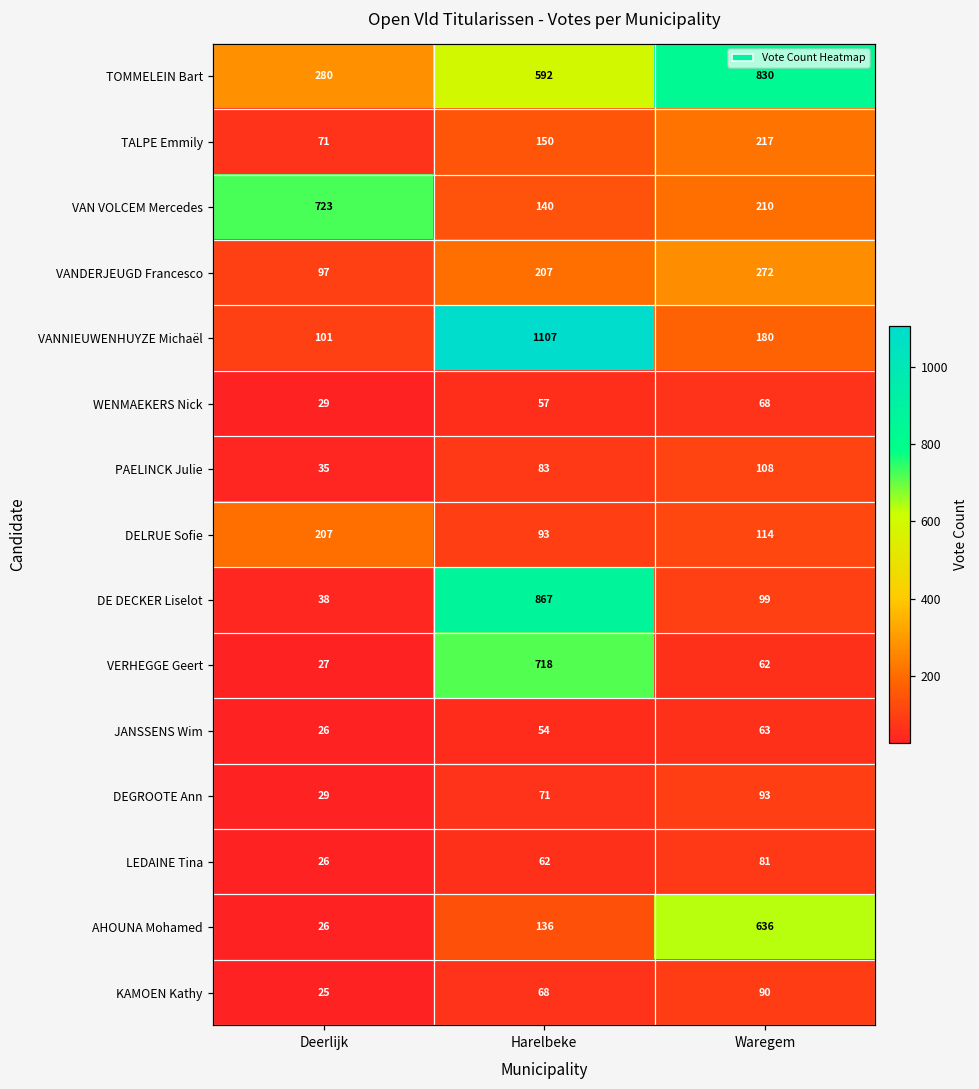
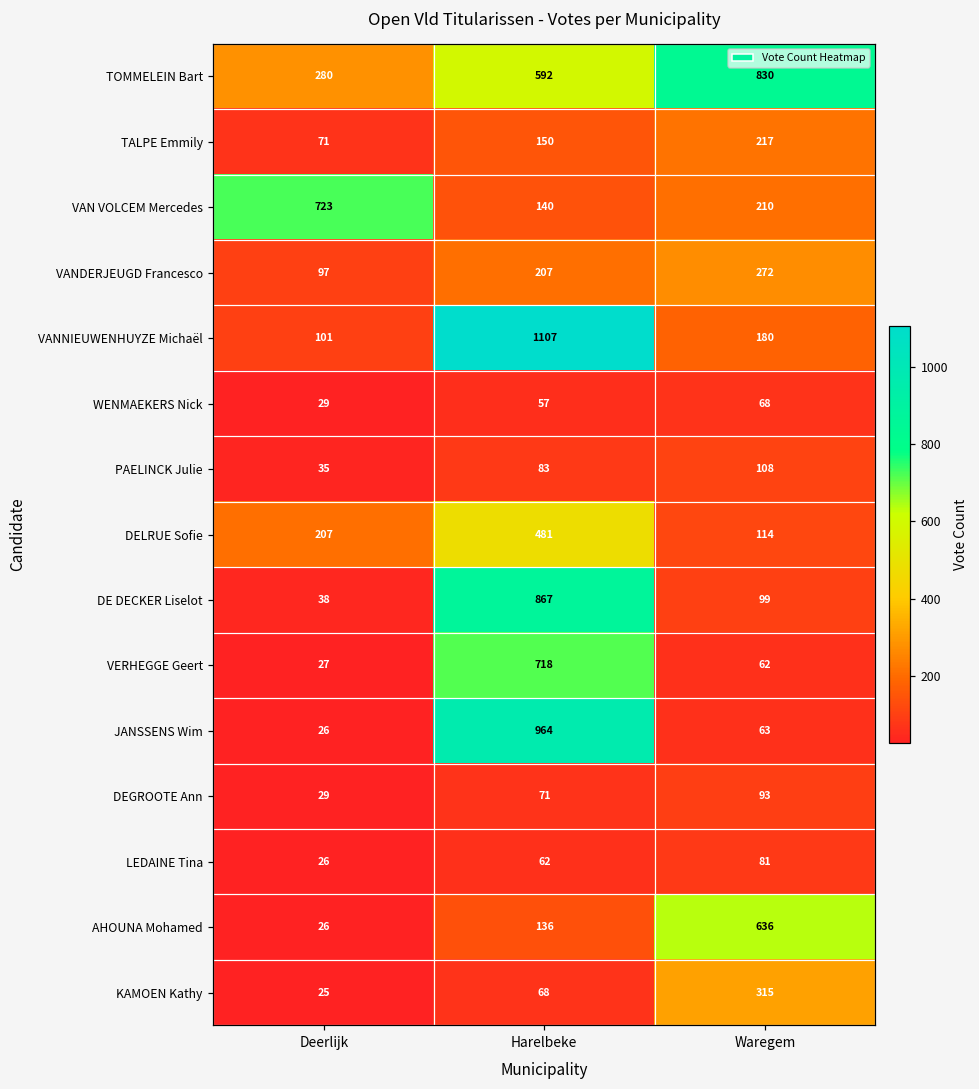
  {
    "TOMMELEIN Bart": {
      "Deerlijk": 280,
      "Harelbeke": 592,
      "Waregem": 830
    },
    "TALPE Emmily": {
      "Deerlijk": 71,
      "Harelbeke": 150,
      "Waregem": 217
    },
    "VAN VOLCEM Mercedes": {
      "Deerlijk": 723,
      "Harelbeke": 140,
      "Waregem": 210
    },
    "VANDERJEUGD Francesco": {
      "Deerlijk": 97,
      "Harelbeke": 207,
      "Waregem": 272
    },
    "VANNIEUWENHUYZE Michaël": {
      "Deerlijk": 101,
      "Harelbeke": 1107,
      "Waregem": 180
    },
    "WENMAEKERS Nick": {
      "Deerlijk": 29,
      "Harelbeke": 57,
      "Waregem": 68
    },
    "PAELINCK Julie": {
      "Deerlijk": 35,
      "Harelbeke": 83,
      "Waregem": 108
    },
    "DELRUE Sofie": {
      "Deerlijk": 207,
-     "Harelbeke": 93,
+     "Harelbeke": 481,
      "Waregem": 114
    },
    "DE DECKER Liselot": {
      "Deerlijk": 38,
      "Harelbeke": 867,
      "Waregem": 99
    },
    "VERHEGGE Geert": {
      "Deerlijk": 27,
      "Harelbeke": 718,
      "Waregem": 62
    },
    "JANSSENS Wim": {
      "Deerlijk": 26,
-     "Harelbeke": 54,
+     "Harelbeke": 964,
      "Waregem": 63
    },
    "DEGROOTE Ann": {
      "Deerlijk": 29,
      "Harelbeke": 71,
      "Waregem": 93
    },
    "LEDAINE Tina": {
      "Deerlijk": 26,
      "Harelbeke": 62,
      "Waregem": 81
    },
    "AHOUNA Mohamed": {
      "Deerlijk": 26,
      "Harelbeke": 136,
      "Waregem": 636
    },
    "KAMOEN Kathy": {
      "Deerlijk": 25,
      "Harelbeke": 68,
-     "Waregem": 90
+     "Waregem": 315
    }
  }
